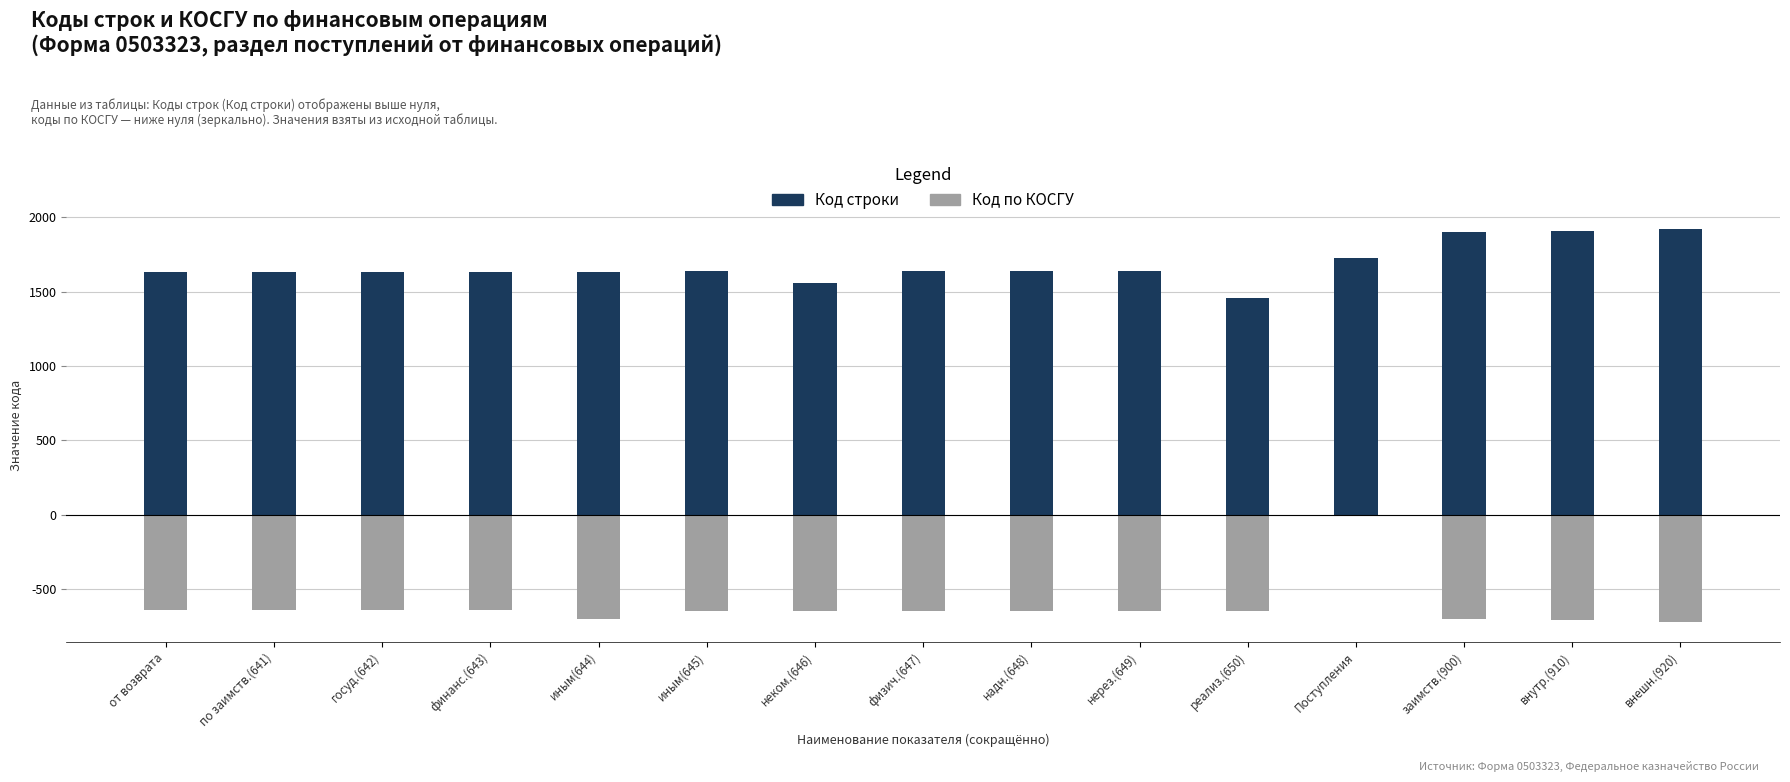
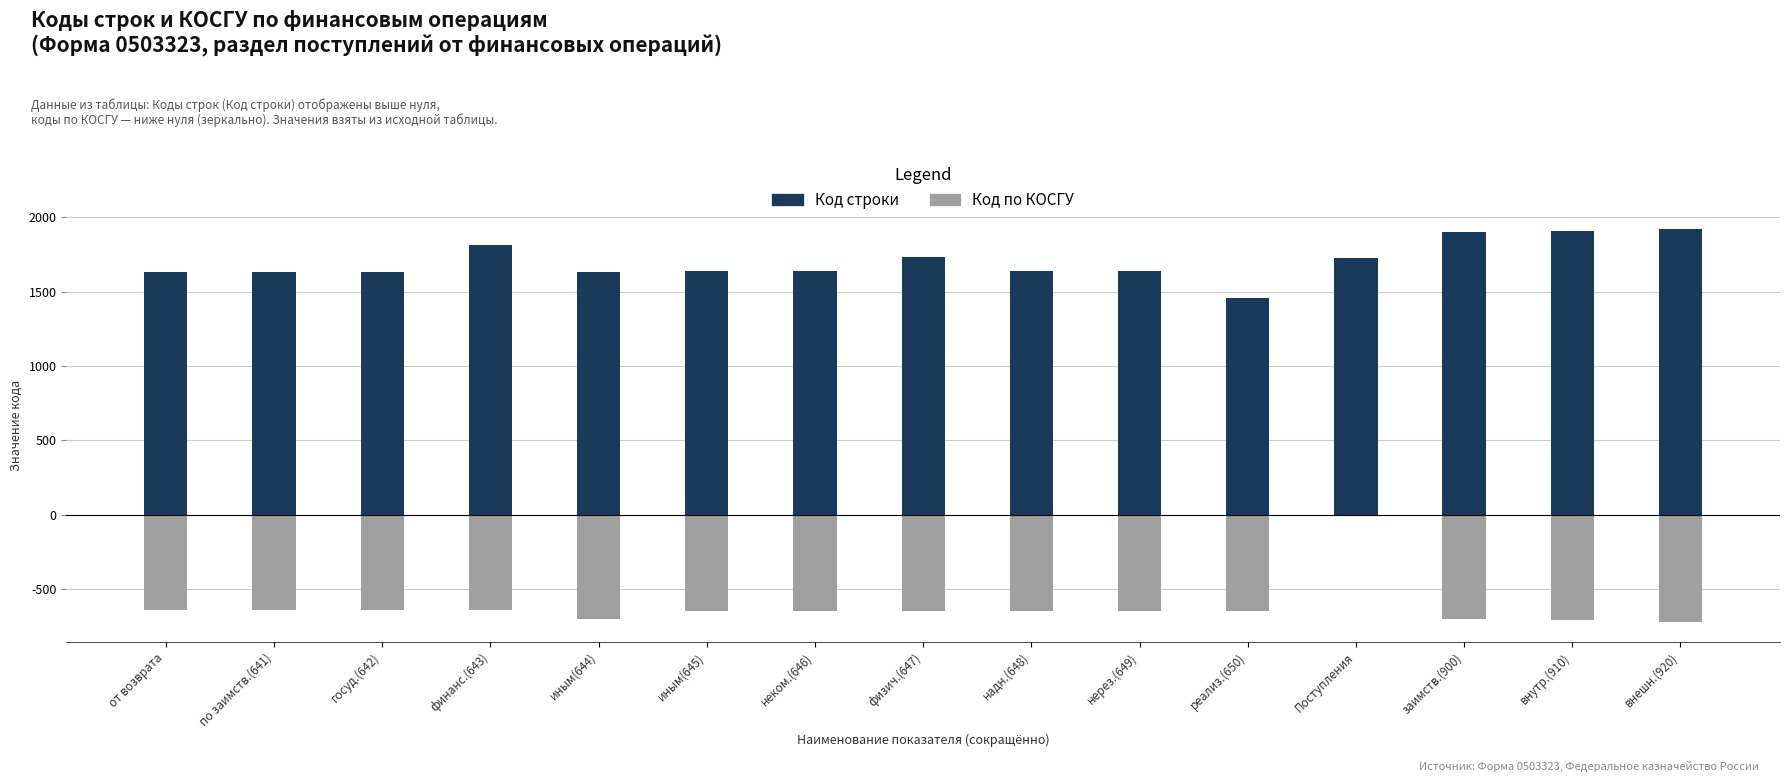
  {
    "Код строки": {
      "от возврата": 1630,
      "по заимств.(641)": 1630,
      "госуд.(642)": 1630,
-     "финанс.(643)": 1630,
+     "финанс.(643)": 1810,
      "иным(644)": 1630,
      "иным(645)": 1640,
-     "неком.(646)": 1560,
-     "физич.(647)": 1640,
+     "неком.(646)": 1640,
+     "физич.(647)": 1730,
      "надн.(648)": 1640,
      "нерез.(649)": 1640,
      "реализ.(650)": 1460,
      "Поступления": 1720,
      "заимств.(900)": 1900,
      "внутр.(910)": 1910,
      "внешн.(920)": 1920
    },
    "Код по КОСГУ": {
      "от возврата": -640,
      "по заимств.(641)": -640,
      "госуд.(642)": -640,
      "финанс.(643)": -640,
      "иным(644)": -700,
      "иным(645)": -650,
      "неком.(646)": -650,
      "физич.(647)": -650,
      "надн.(648)": -650,
      "нерез.(649)": -650,
      "реализ.(650)": -650,
      "Поступления": 0,
      "заимств.(900)": -700,
      "внутр.(910)": -710,
      "внешн.(920)": -720
    }
  }
